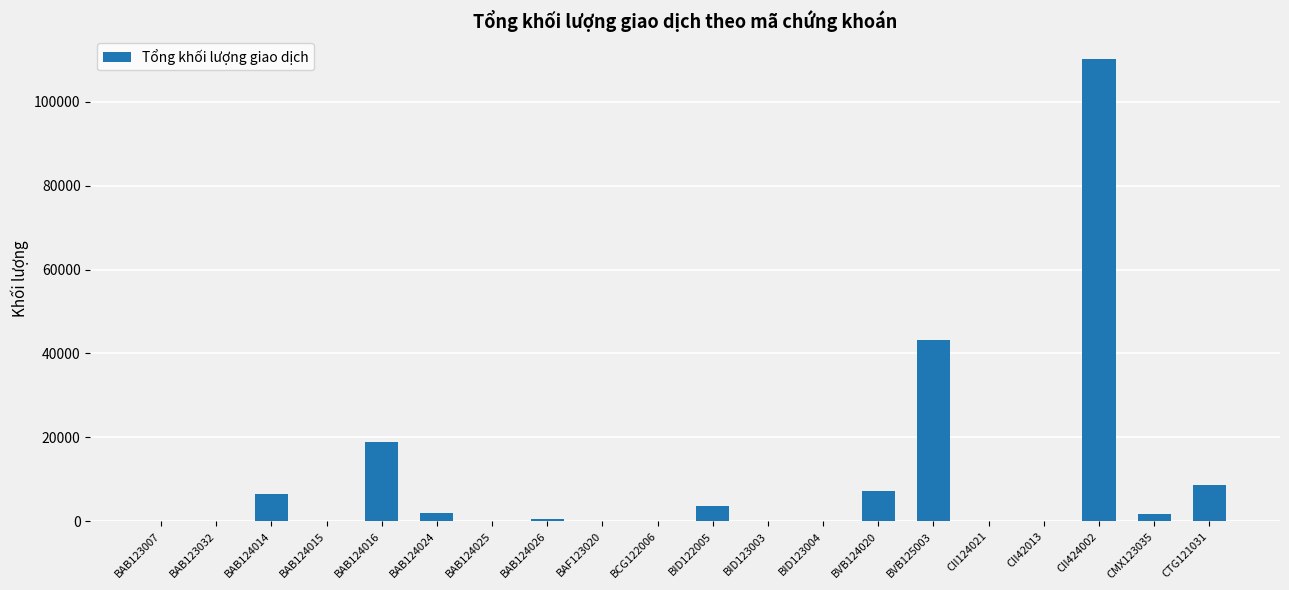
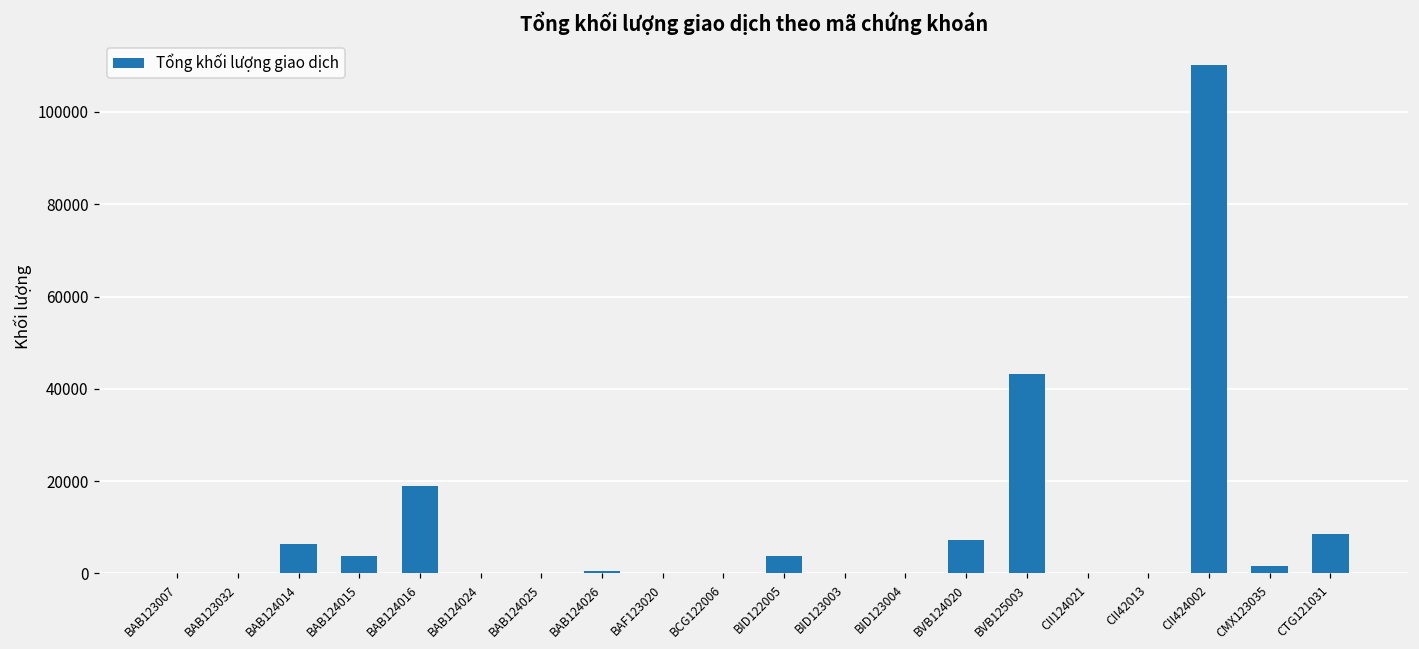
  {
    "BAB123007": 0,
    "BAB123032": 0,
    "BAB124014": 6000,
-   "BAB124015": 0,
+   "BAB124015": 4000,
    "BAB124016": 19000,
-   "BAB124024": 2000,
+   "BAB124024": 0,
    "BAB124025": 0,
    "BAF123020": 0,
    "BCG122006": 0,
    "BID122005": 4000,
    "BID123003": 0,
    "BID123004": 0,
    "BVB124020": 7000,
    "BVB125003": 43000,
    "CII124021": 0,
    "CII424002": 110000,
    "CMX123035": 2000,
    "CTG121031": 9000
  }
